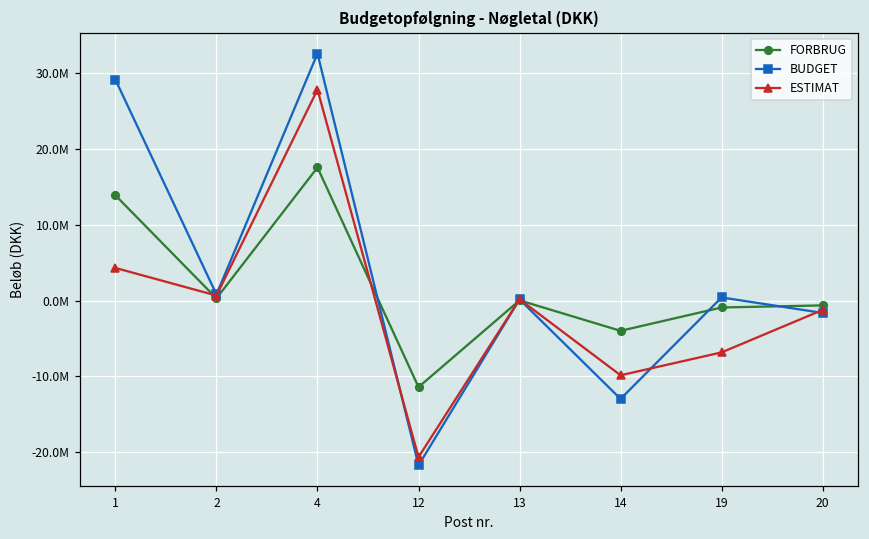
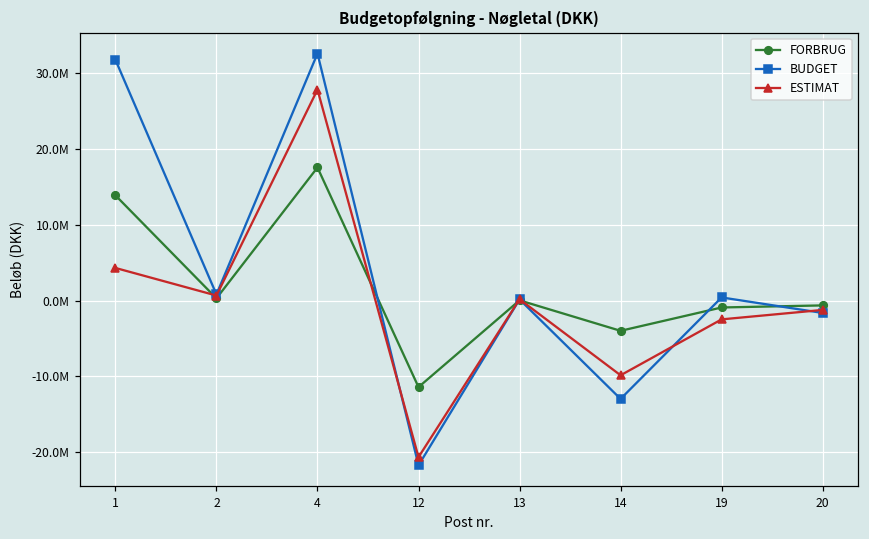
  {
    "FORBRUG": {
      "1": 14000000,
      "4": 18000000,
      "12": -11000000,
      "14": -4000000,
      "19": -1000000,
      "20": -1000000
    },
    "BUDGET": {
-     "1": 29000000,
+     "1": 32000000,
      "4": 33000000,
      "12": -22000000,
      "14": -13000000,
      "19": 0,
      "20": -2000000
    },
    "ESTIMAT": {
      "1": 4000000,
      "4": 28000000,
      "12": -21000000,
      "14": -10000000,
-     "19": -7000000,
+     "19": -2000000,
      "20": -1000000
    }
  }
